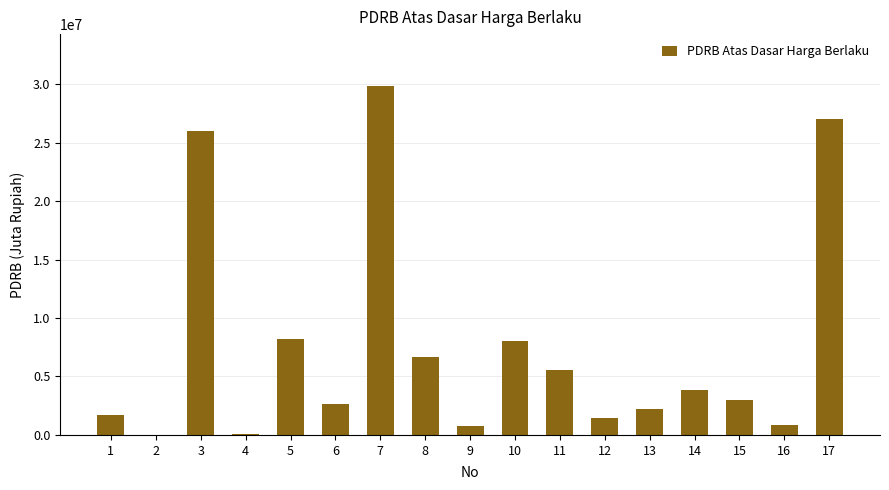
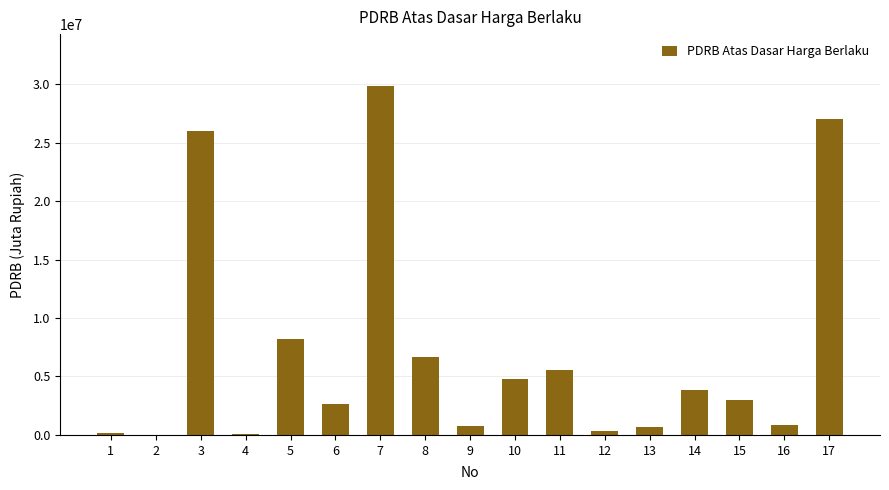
  {
-   "1": 1700000,
+   "1": 200000,
    "2": 0,
    "3": 26000000,
    "5": 8200000,
    "6": 2700000,
    "7": 29800000,
    "8": 6700000,
    "9": 800000,
-   "10": 8000000,
+   "10": 4800000,
    "11": 5500000,
-   "12": 1400000,
-   "13": 2200000,
+   "12": 400000,
+   "13": 700000,
    "14": 3900000,
    "15": 3000000,
    "16": 900000,
    "17": 27000000
  }
